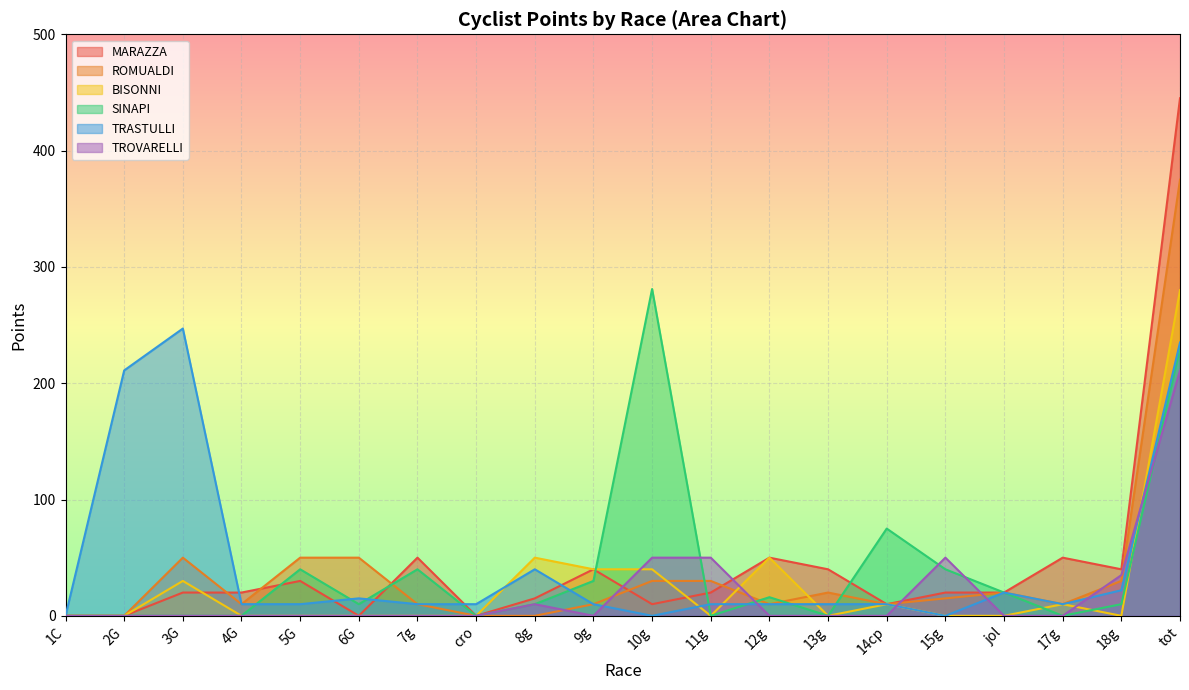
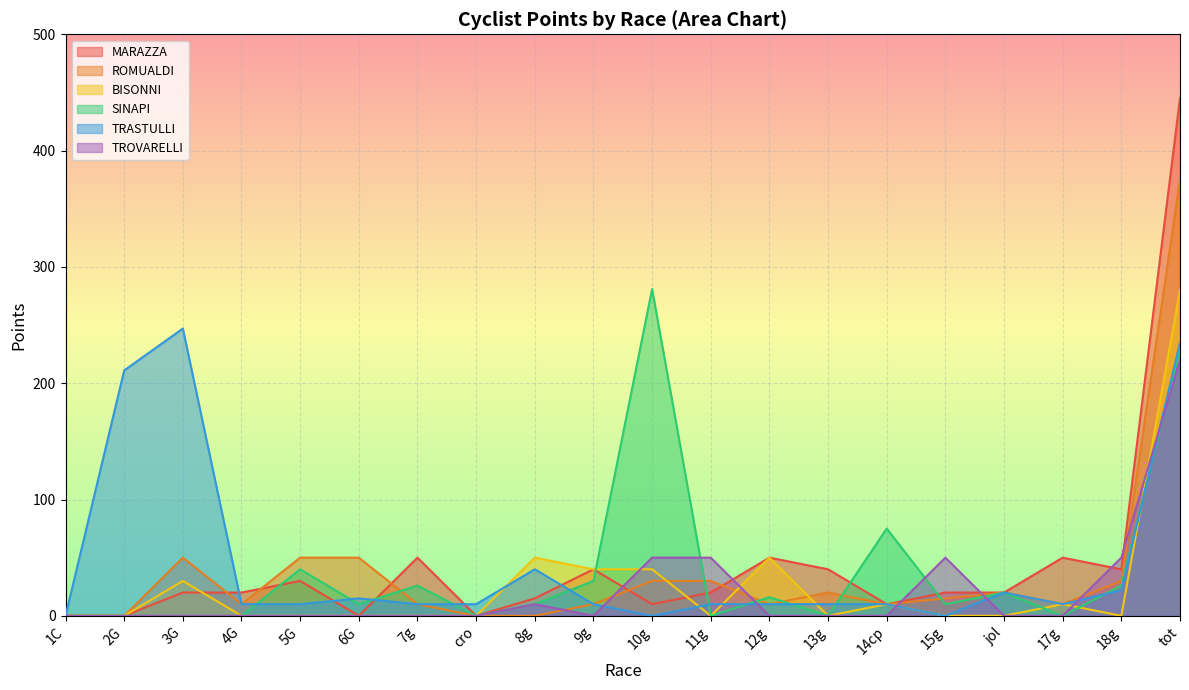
  {
    "SINAPI": {
      "5G": 40,
      "6G": 10,
-     "7g": 40,
+     "7g": 26,
      "9g": 30,
      "10g": 281,
      "12g": 16,
      "14cp": 75,
-     "15g": 40,
-     "18g": 10,
+     "15g": 10,
+     "18g": 26,
      "tot": 230
    },
    "TRASTULLI": {
      "2G": 211,
      "3G": 247,
      "5G": 10,
      "6G": 15,
      "cro": 10,
      "8g": 40,
      "10g": 0,
      "11g": 10,
      "13g": 10,
      "18g": 22,
      "tot": 235
    },
    "TROVARELLI": {
      "9g": 0,
      "10g": 50,
      "11g": 50,
      "12g": 0,
      "14cp": 0,
      "15g": 50,
-     "18g": 35,
-     "tot": 211
+     "18g": 50,
+     "tot": 220
    }
  }
